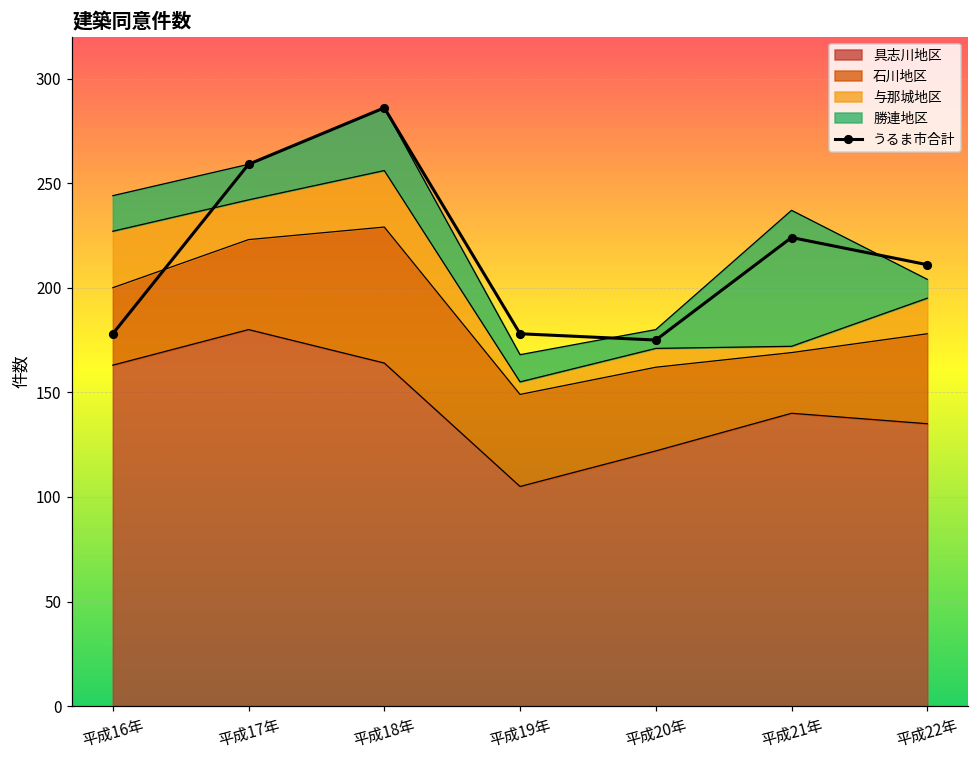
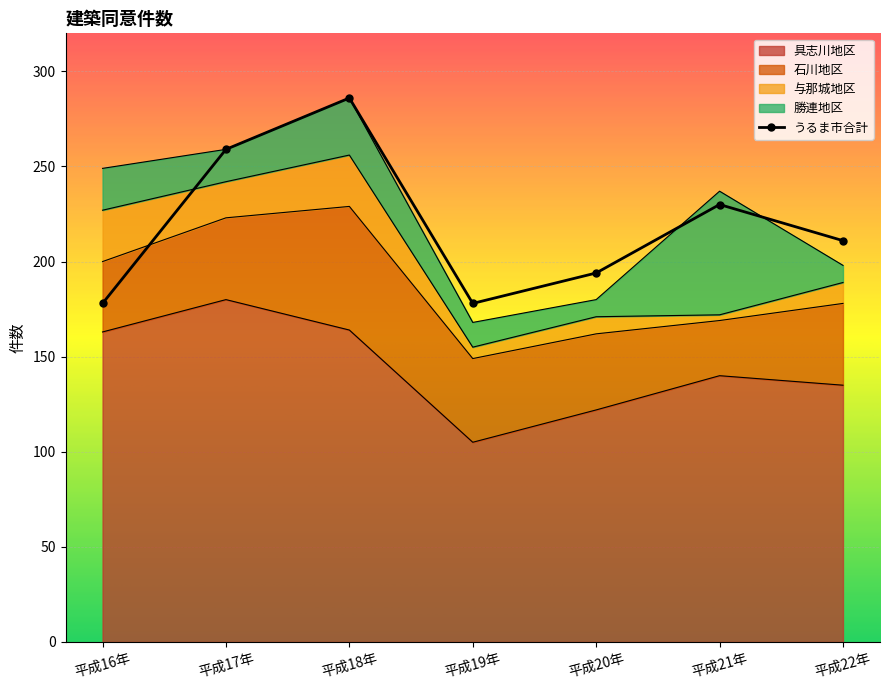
  {
    "与那城地区": {
-     "平成22年": 17
+     "平成22年": 11
    },
    "勝連地区": {
-     "平成16年": 17,
+     "平成16年": 22,
      "平成22年": 9
    },
    "うるま市合計": {
      "平成16年": 178,
      "平成19年": 178,
-     "平成20年": 175,
-     "平成21年": 224,
+     "平成20年": 194,
+     "平成21年": 230,
      "平成22年": 211
    }
  }
